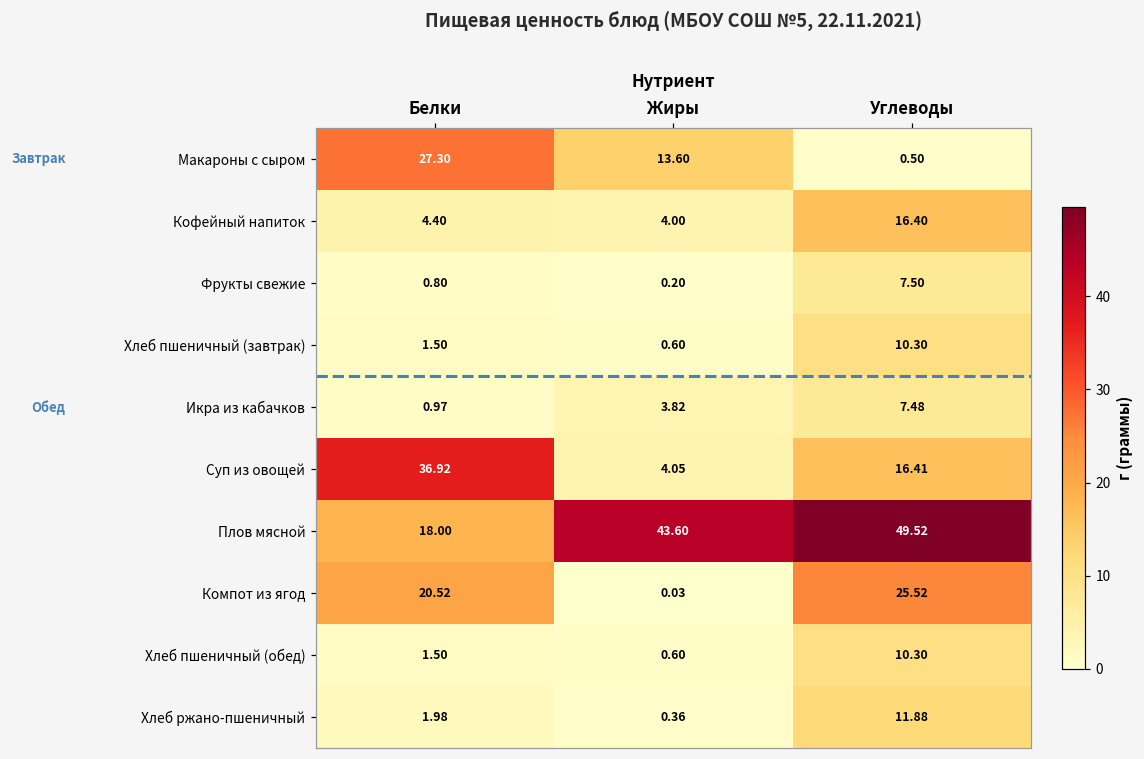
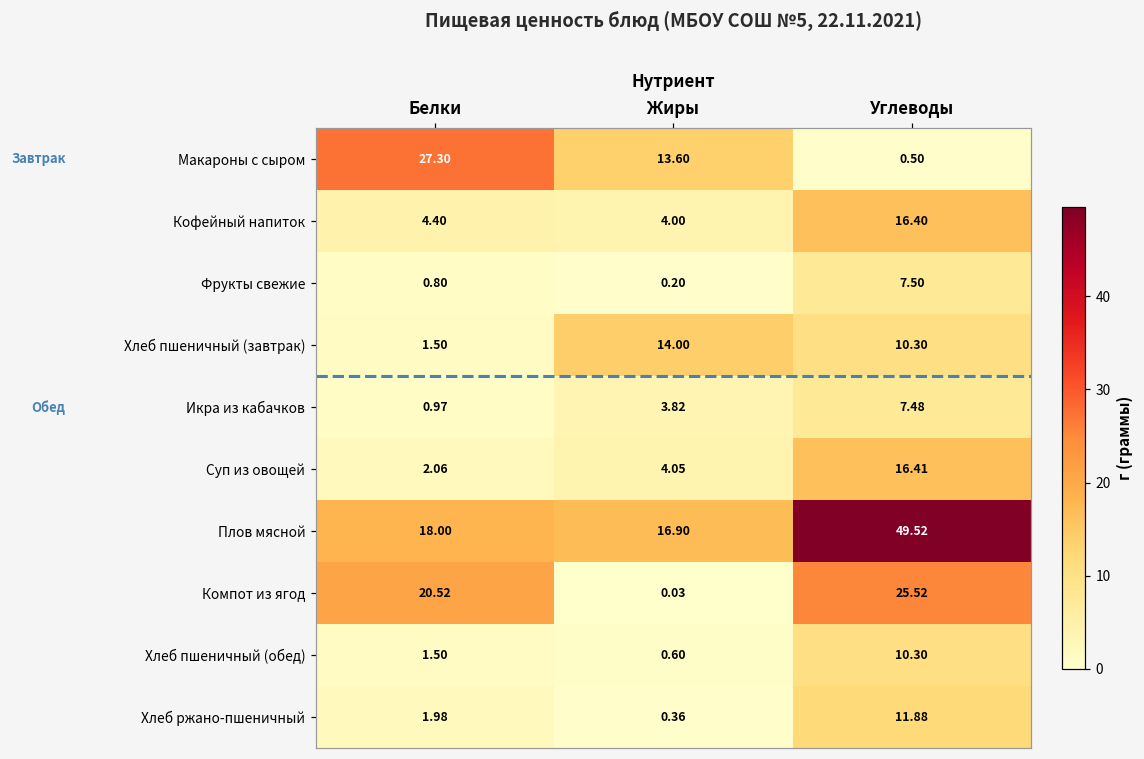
  {
    "Макароны с сыром": {
      "Белки": 27.30,
      "Жиры": 13.60,
      "Углеводы": 0.50
    },
    "Кофейный напиток": {
      "Белки": 4.40,
      "Жиры": 4.00,
      "Углеводы": 16.40
    },
    "Фрукты свежие": {
      "Белки": 0.80,
      "Жиры": 0.20,
      "Углеводы": 7.50
    },
    "Хлеб пшеничный (завтрак)": {
      "Белки": 1.50,
-     "Жиры": 0.60,
+     "Жиры": 14.00,
      "Углеводы": 10.30
    },
    "Икра из кабачков": {
      "Белки": 0.97,
      "Жиры": 3.82,
      "Углеводы": 7.48
    },
    "Суп из овощей": {
-     "Белки": 36.92,
+     "Белки": 2.06,
      "Жиры": 4.05,
      "Углеводы": 16.41
    },
    "Плов мясной": {
      "Белки": 18.00,
-     "Жиры": 43.60,
+     "Жиры": 16.90,
      "Углеводы": 49.52
    },
    "Компот из ягод": {
      "Белки": 20.52,
      "Жиры": 0.03,
      "Углеводы": 25.52
    },
    "Хлеб пшеничный (обед)": {
      "Белки": 1.50,
      "Жиры": 0.60,
      "Углеводы": 10.30
    },
    "Хлеб ржано-пшеничный": {
      "Белки": 1.98,
      "Жиры": 0.36,
      "Углеводы": 11.88
    }
  }
